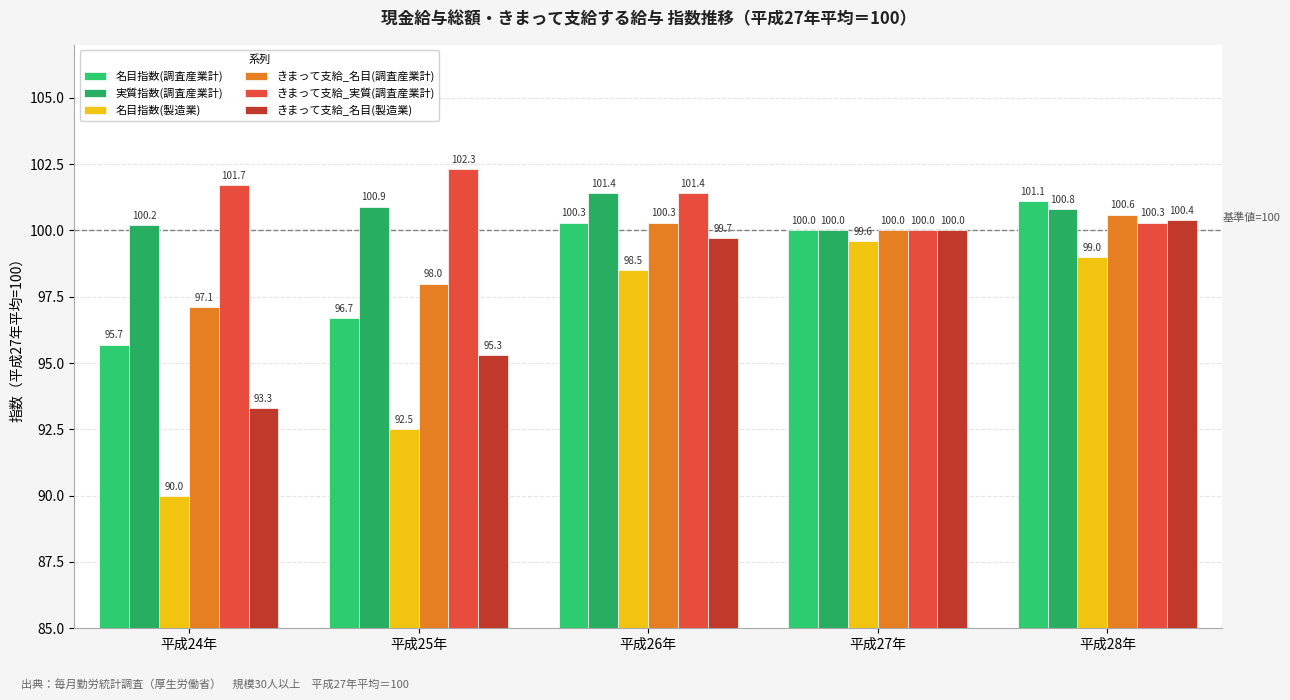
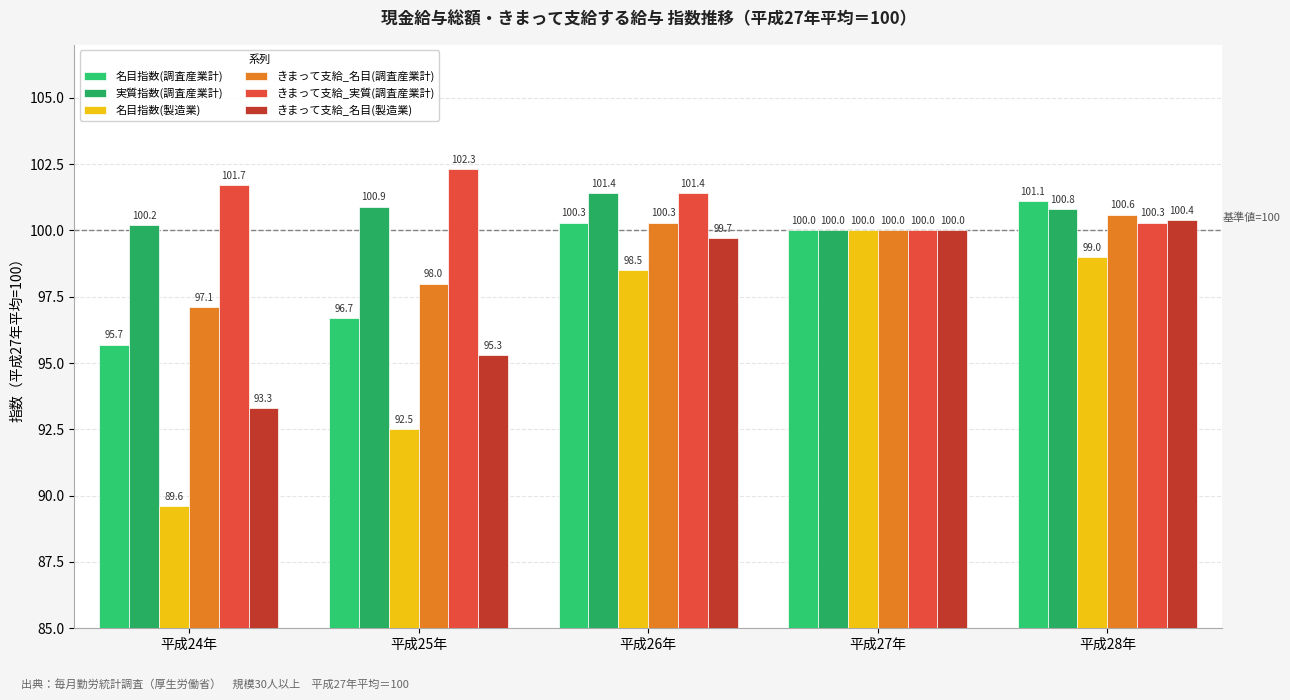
  {
    "名目指数(製造業)": {
-     "平成24年": 90.0,
+     "平成24年": 89.6,
      "平成25年": 92.5,
      "平成26年": 98.5,
-     "平成27年": 99.6,
+     "平成27年": 100.0,
      "平成28年": 99.0
    }
  }
